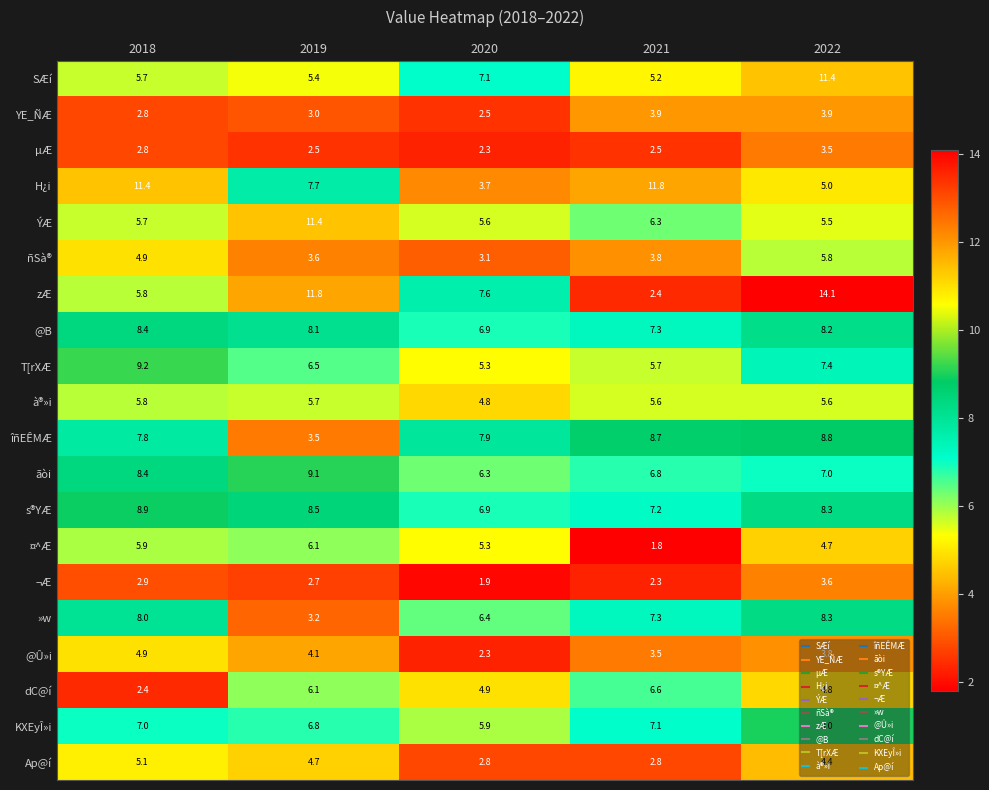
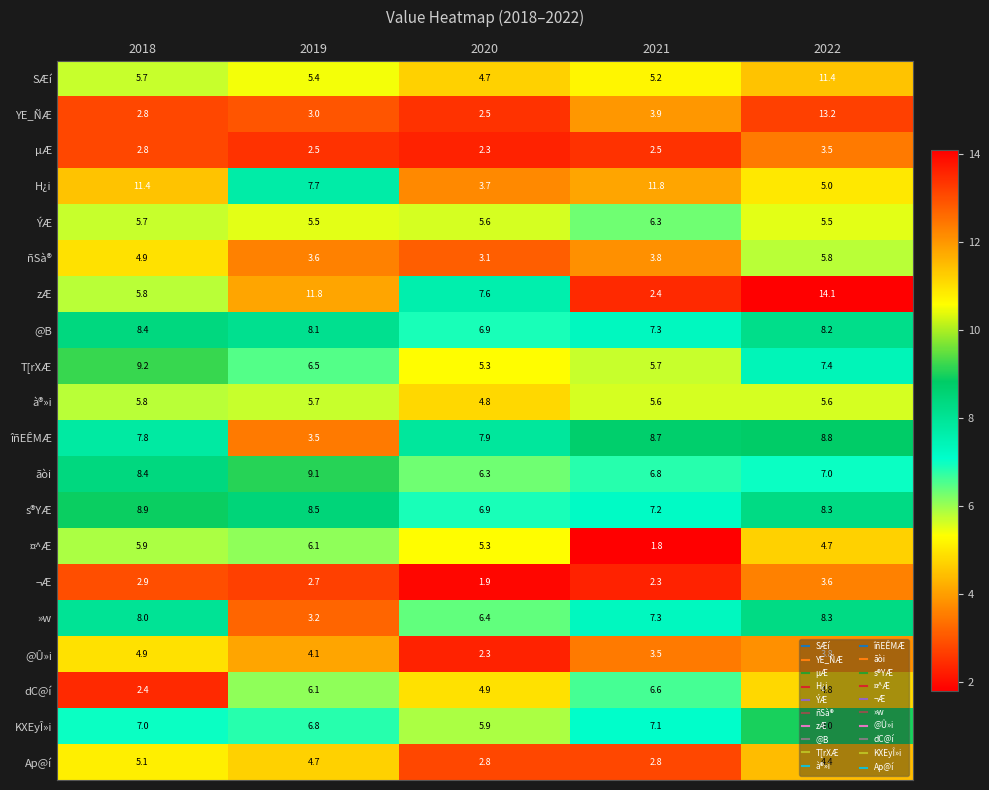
  {
    "SÆí": {
      "2018": 5.7,
      "2019": 5.4,
-     "2020": 7.1,
+     "2020": 4.7,
      "2021": 5.2,
      "2022": 11.4
    },
    "YE_ÑÆ": {
      "2018": 2.8,
      "2019": 3.0,
      "2020": 2.5,
      "2021": 3.9,
-     "2022": 3.9
+     "2022": 13.2
    },
    "µÆ": {
      "2018": 2.8,
      "2019": 2.5,
      "2020": 2.3,
      "2021": 2.5,
      "2022": 3.5
    },
    "H¿i": {
      "2018": 11.4,
      "2019": 7.7,
      "2020": 3.7,
      "2021": 11.8,
      "2022": 5.0
    },
    "ÝÆ": {
      "2018": 5.7,
-     "2019": 11.4,
+     "2019": 5.5,
      "2020": 5.6,
      "2021": 6.3,
      "2022": 5.5
    },
    "ñSà®": {
      "2018": 4.9,
      "2019": 3.6,
      "2020": 3.1,
      "2021": 3.8,
      "2022": 5.8
    },
    "zÆ": {
      "2018": 5.8,
      "2019": 11.8,
      "2020": 7.6,
      "2021": 2.4,
      "2022": 14.1
    },
    "@B": {
      "2018": 8.4,
      "2019": 8.1,
      "2020": 6.9,
      "2021": 7.3,
      "2022": 8.2
    },
    "T[rXÆ": {
      "2018": 9.2,
      "2019": 6.5,
      "2020": 5.3,
      "2021": 5.7,
      "2022": 7.4
    },
    "à®»i": {
      "2018": 5.8,
      "2019": 5.7,
      "2020": 4.8,
      "2021": 5.6,
      "2022": 5.6
    },
    "îñEÊMÆ": {
      "2018": 7.8,
      "2019": 3.5,
      "2020": 7.9,
      "2021": 8.7,
      "2022": 8.8
    },
    "ãòi": {
      "2018": 8.4,
      "2019": 9.1,
      "2020": 6.3,
      "2021": 6.8,
      "2022": 7.0
    },
    "s®YÆ": {
      "2018": 8.9,
      "2019": 8.5,
      "2020": 6.9,
      "2021": 7.2,
      "2022": 8.3
    },
    "¤^Æ": {
      "2018": 5.9,
      "2019": 6.1,
      "2020": 5.3,
      "2021": 1.8,
      "2022": 4.7
    },
    "¬Æ": {
      "2018": 2.9,
      "2019": 2.7,
      "2020": 1.9,
      "2021": 2.3,
      "2022": 3.6
    },
    "»w": {
      "2018": 8.0,
      "2019": 3.2,
      "2020": 6.4,
      "2021": 7.3,
      "2022": 8.3
    },
    "@Û»i": {
      "2018": 4.9,
      "2019": 4.1,
      "2020": 2.3,
      "2021": 3.5
    },
    "dC@í": {
      "2018": 2.4,
      "2019": 6.1,
      "2020": 4.9,
      "2021": 6.6
    },
    "KXEyÎ»i": {
      "2018": 7.0,
      "2019": 6.8,
      "2020": 5.9,
      "2021": 7.1
    },
    "Ap@í": {
      "2018": 5.1,
      "2019": 4.7,
      "2020": 2.8,
      "2021": 2.8
    }
  }
